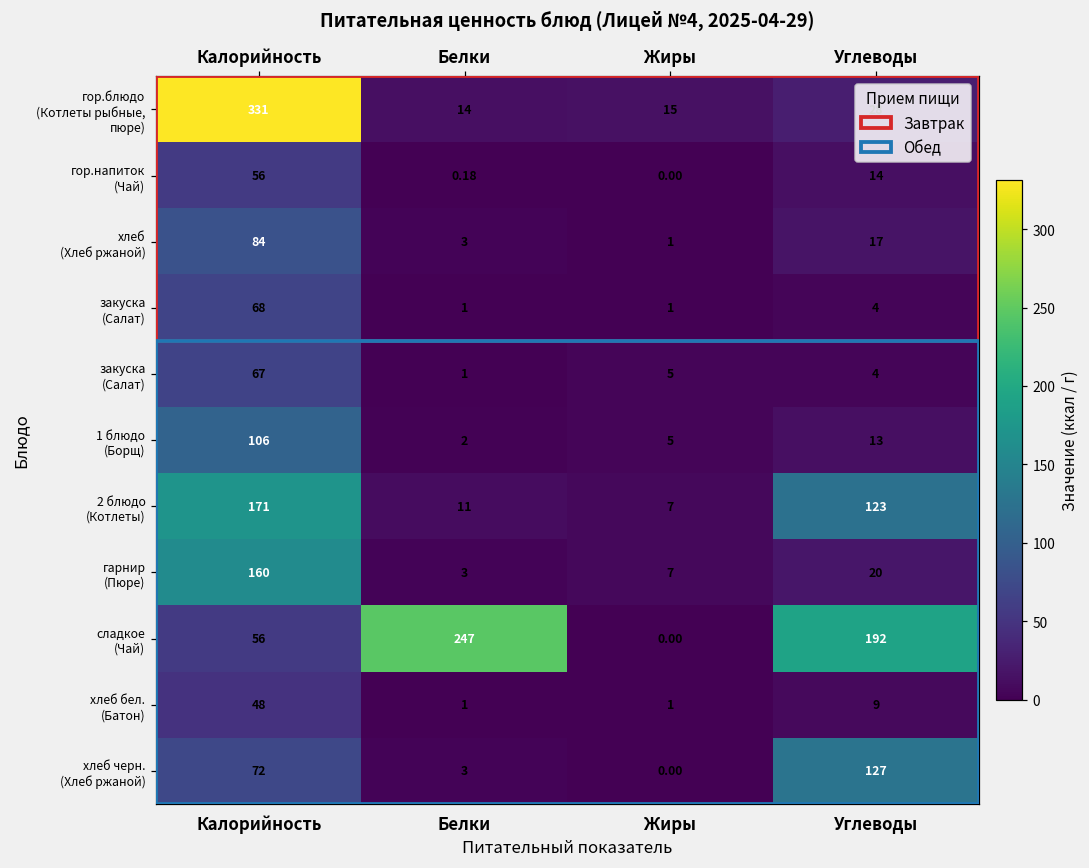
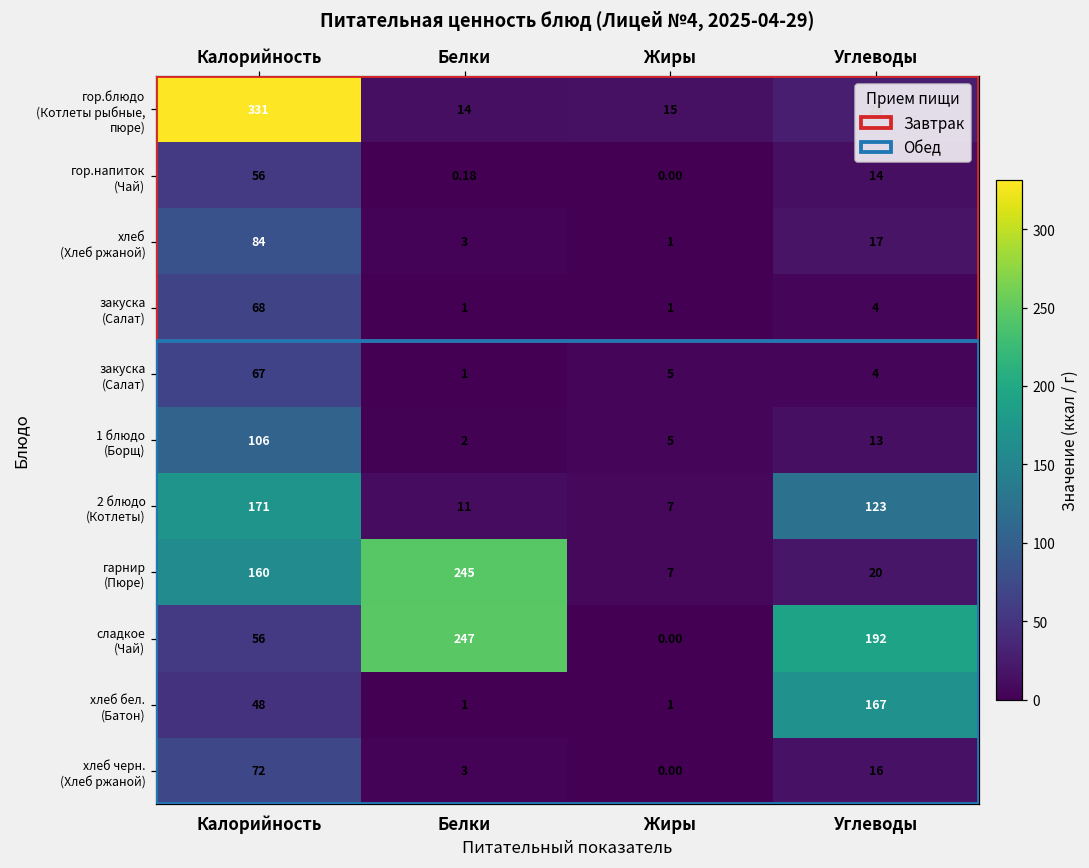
  {
    "гор.блюдо (Котлеты рыбные, пюре)": {
      "Калорийность": 331,
      "Белки": 14,
      "Жиры": 15
    },
    "гор.напиток (Чай)": {
      "Калорийность": 56,
      "Белки": 0.18,
      "Жиры": 0.00,
      "Углеводы": 14
    },
    "хлеб (Хлеб ржаной)": {
      "Калорийность": 84,
      "Белки": 3,
      "Жиры": 1,
      "Углеводы": 17
    },
    "1 блюдо (Борщ)": {
      "Калорийность": 106,
      "Белки": 2,
      "Жиры": 5,
      "Углеводы": 13
    },
    "2 блюдо (Котлеты)": {
      "Калорийность": 171,
      "Белки": 11,
      "Жиры": 7,
      "Углеводы": 123
    },
    "гарнир (Пюре)": {
      "Калорийность": 160,
-     "Белки": 3,
+     "Белки": 245,
      "Жиры": 7,
      "Углеводы": 20
    },
    "сладкое (Чай)": {
      "Калорийность": 56,
      "Белки": 247,
      "Жиры": 0.00,
      "Углеводы": 192
    },
    "хлеб бел. (Батон)": {
      "Калорийность": 48,
      "Белки": 1,
      "Жиры": 1,
-     "Углеводы": 9
+     "Углеводы": 167
    },
    "хлеб черн. (Хлеб ржаной)": {
      "Калорийность": 72,
      "Белки": 3,
      "Жиры": 0.00,
-     "Углеводы": 127
+     "Углеводы": 16
    }
  }
